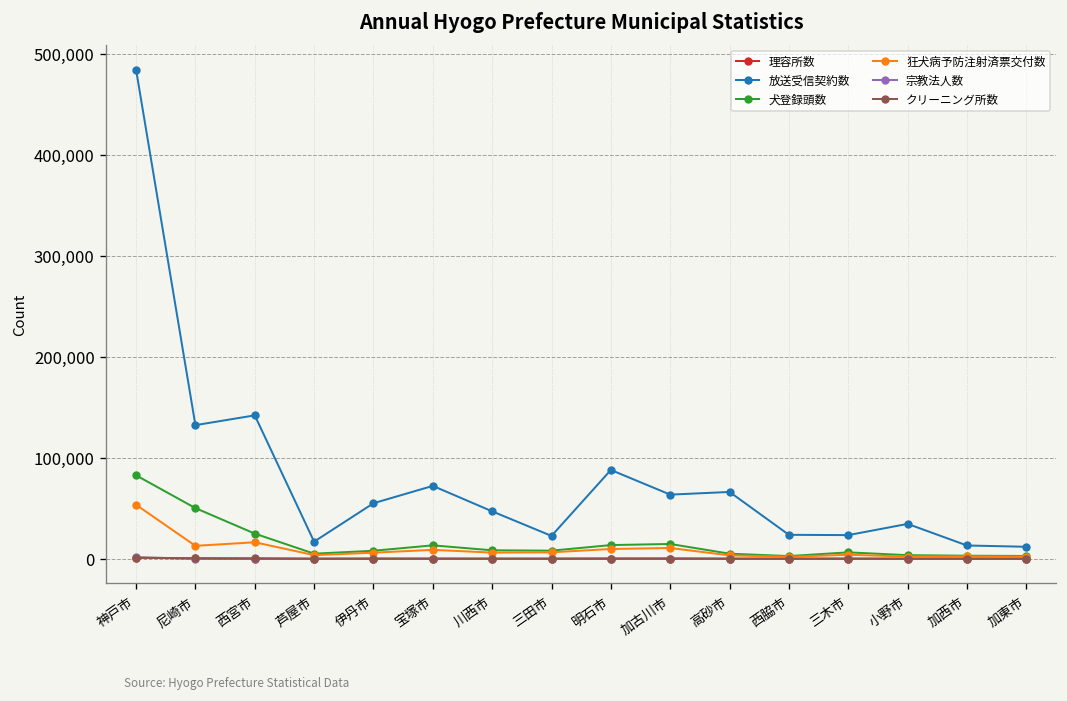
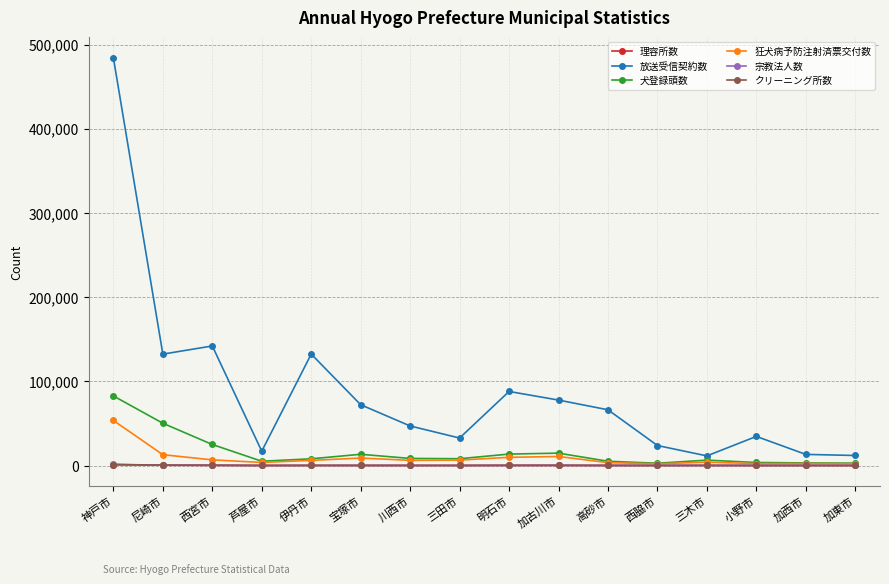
  {
    "クリーニング所数": {
      "神戸市": "0",
      "尼崎市": "0",
      "西宮市": "0",
      "芦屋市": "0",
      "伊丹市": "0",
      "宝塚市": "0",
      "川西市": "0",
      "三田市": "0",
      "明石市": "0",
      "加古川市": "0",
      "高砂市": "0",
      "三木市": "0"
    },
    "放送受信契約数": {
      "神戸市": "480,000",
      "尼崎市": "130,000",
      "西宮市": "140,000",
      "芦屋市": "20,000",
-     "伊丹市": "50,000",
+     "伊丹市": "130,000",
      "宝塚市": "70,000",
      "川西市": "50,000",
-     "三田市": "20,000",
+     "三田市": "30,000",
      "明石市": "90,000",
-     "加古川市": "60,000",
+     "加古川市": "80,000",
      "高砂市": "70,000",
      "西脇市": "20,000",
-     "三木市": "20,000",
+     "三木市": "10,000",
      "小野市": "30,000",
      "加西市": "10,000",
      "加東市": "10,000"
    },
    "犬登録頭数": {
      "神戸市": "80,000",
      "尼崎市": "50,000",
      "西宮市": "20,000",
      "宝塚市": "10,000",
      "明石市": "10,000",
      "加古川市": "10,000"
    },
    "狂犬病予防注射済票交付数": {
      "神戸市": "50,000",
      "尼崎市": "10,000",
-     "西宮市": "20,000",
+     "西宮市": "10,000",
      "宝塚市": "10,000",
      "明石市": "10,000",
      "加古川市": "10,000"
    }
  }
